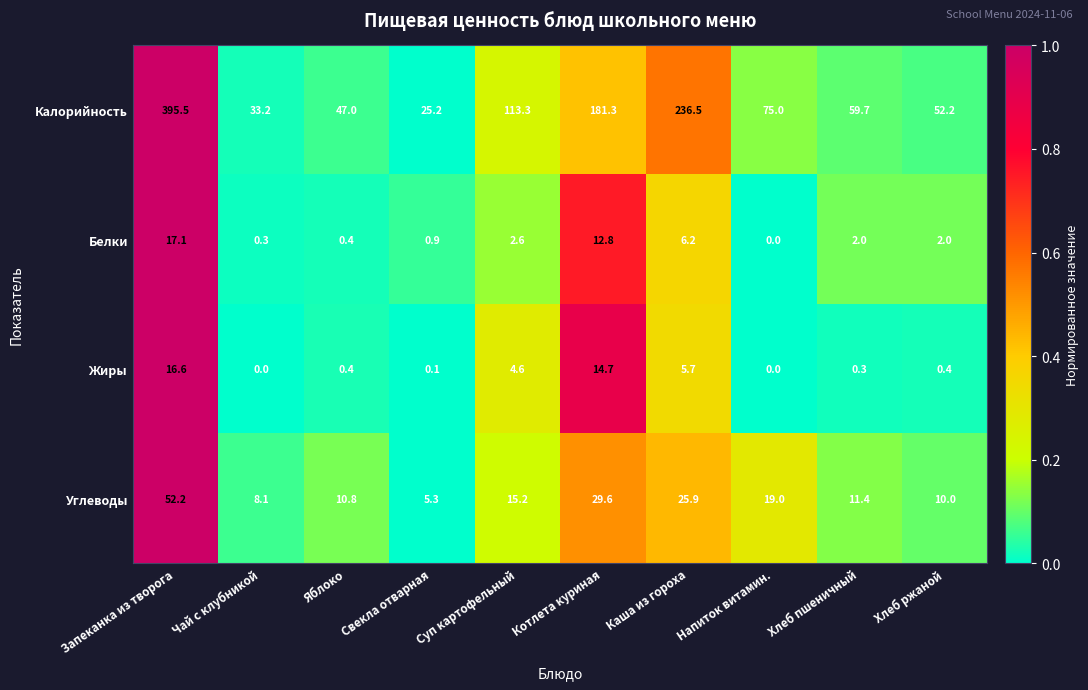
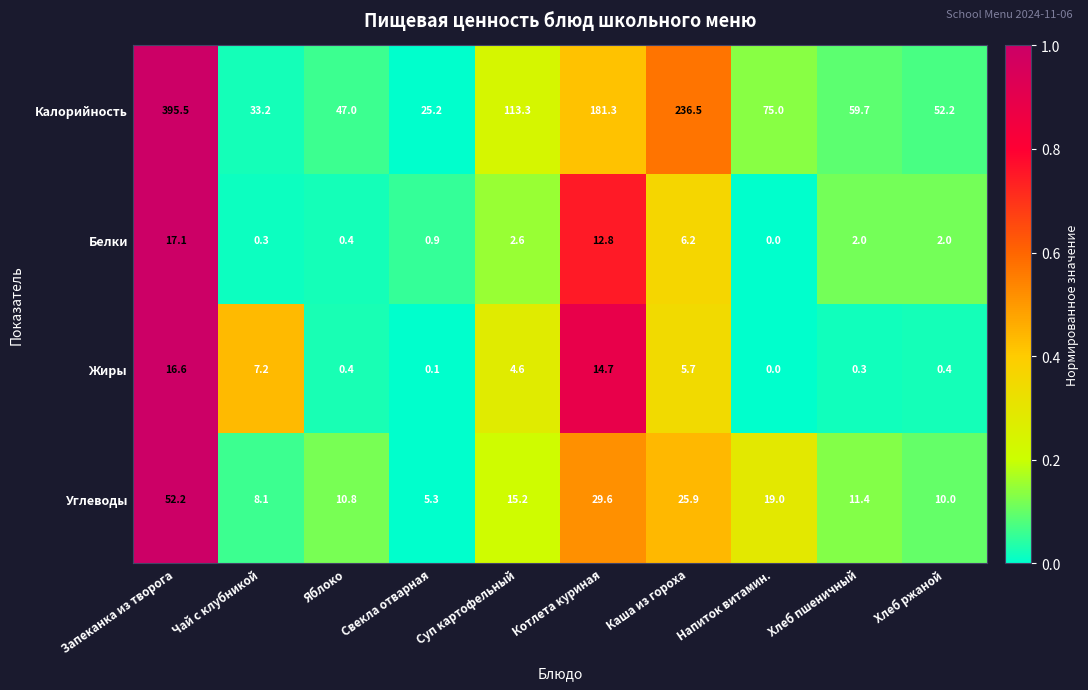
  {
    "Калорийность": {
      "Запеканка из творога": 395.5,
      "Чай с клубникой": 33.2,
      "Яблоко": 47.0,
      "Свекла отварная": 25.2,
      "Суп картофельный": 113.3,
      "Котлета куриная": 181.3,
      "Каша из гороха": 236.5,
      "Напиток витамин.": 75.0,
      "Хлеб пшеничный": 59.7,
      "Хлеб ржаной": 52.2
    },
    "Белки": {
      "Запеканка из творога": 17.1,
      "Чай с клубникой": 0.3,
      "Яблоко": 0.4,
      "Свекла отварная": 0.9,
      "Суп картофельный": 2.6,
      "Котлета куриная": 12.8,
      "Каша из гороха": 6.2,
      "Напиток витамин.": 0.0,
      "Хлеб пшеничный": 2.0,
      "Хлеб ржаной": 2.0
    },
    "Жиры": {
      "Запеканка из творога": 16.6,
-     "Чай с клубникой": 0.0,
+     "Чай с клубникой": 7.2,
      "Яблоко": 0.4,
      "Свекла отварная": 0.1,
      "Суп картофельный": 4.6,
      "Котлета куриная": 14.7,
      "Каша из гороха": 5.7,
      "Напиток витамин.": 0.0,
      "Хлеб пшеничный": 0.3,
      "Хлеб ржаной": 0.4
    },
    "Углеводы": {
      "Запеканка из творога": 52.2,
      "Чай с клубникой": 8.1,
      "Яблоко": 10.8,
      "Свекла отварная": 5.3,
      "Суп картофельный": 15.2,
      "Котлета куриная": 29.6,
      "Каша из гороха": 25.9,
      "Напиток витамин.": 19.0,
      "Хлеб пшеничный": 11.4,
      "Хлеб ржаной": 10.0
    }
  }
